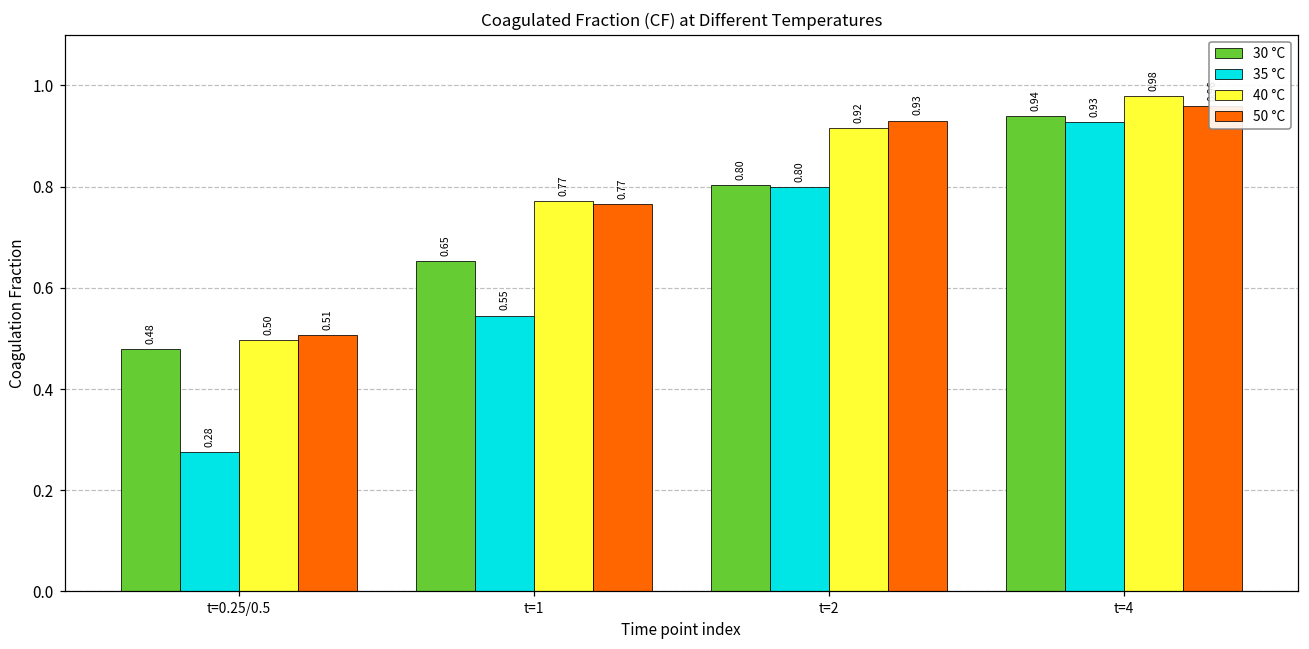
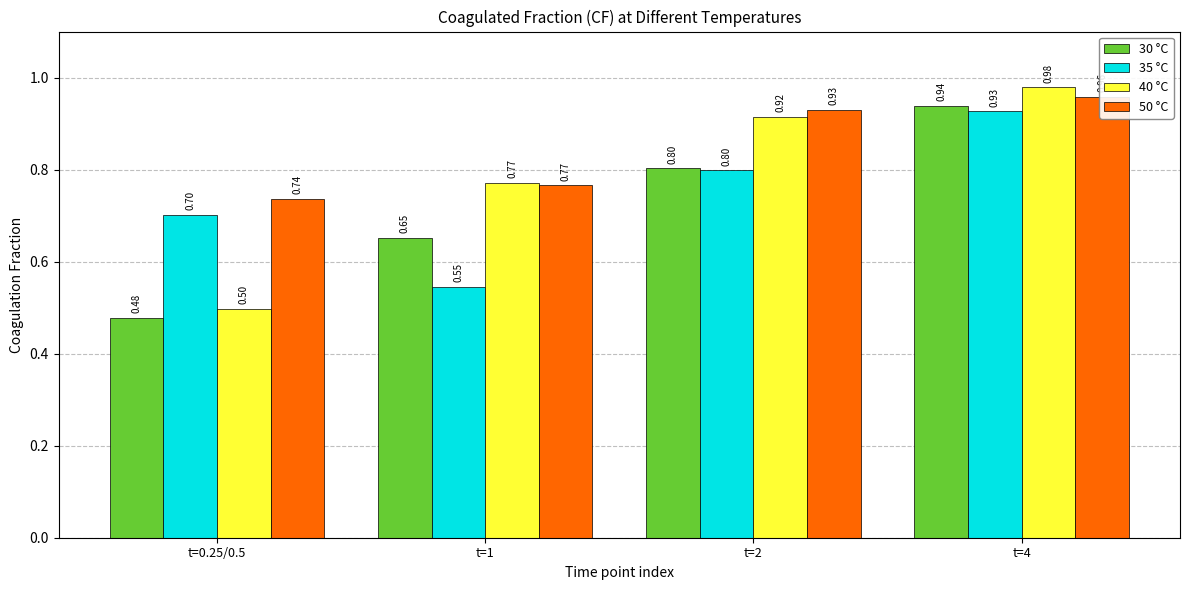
  {
    "30 °C": {
      "t=0.25/0.5": 0.48,
      "t=1": 0.65,
      "t=2": 0.80,
      "t=4": 0.94
    },
    "35 °C": {
-     "t=0.25/0.5": 0.28,
+     "t=0.25/0.5": 0.70,
      "t=1": 0.55,
      "t=2": 0.80,
      "t=4": 0.93
    },
    "40 °C": {
      "t=0.25/0.5": 0.50,
      "t=1": 0.77,
      "t=2": 0.92,
      "t=4": 0.98
    },
    "50 °C": {
-     "t=0.25/0.5": 0.51,
+     "t=0.25/0.5": 0.74,
      "t=1": 0.77,
      "t=2": 0.93
    }
  }
